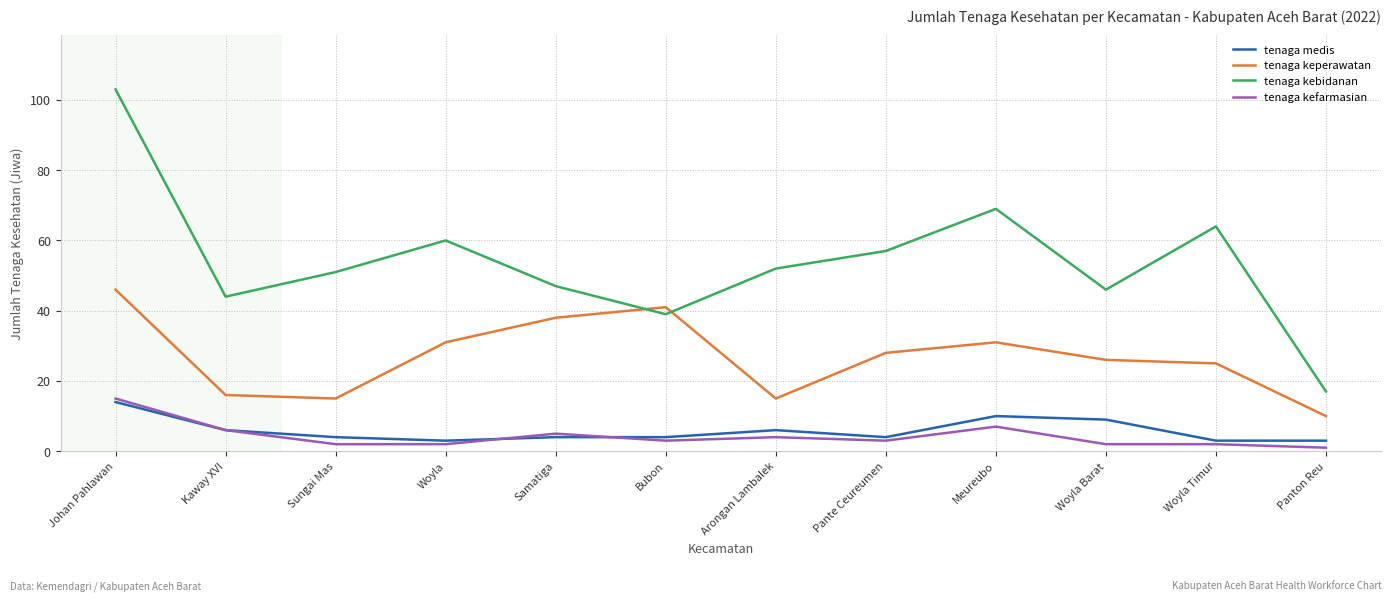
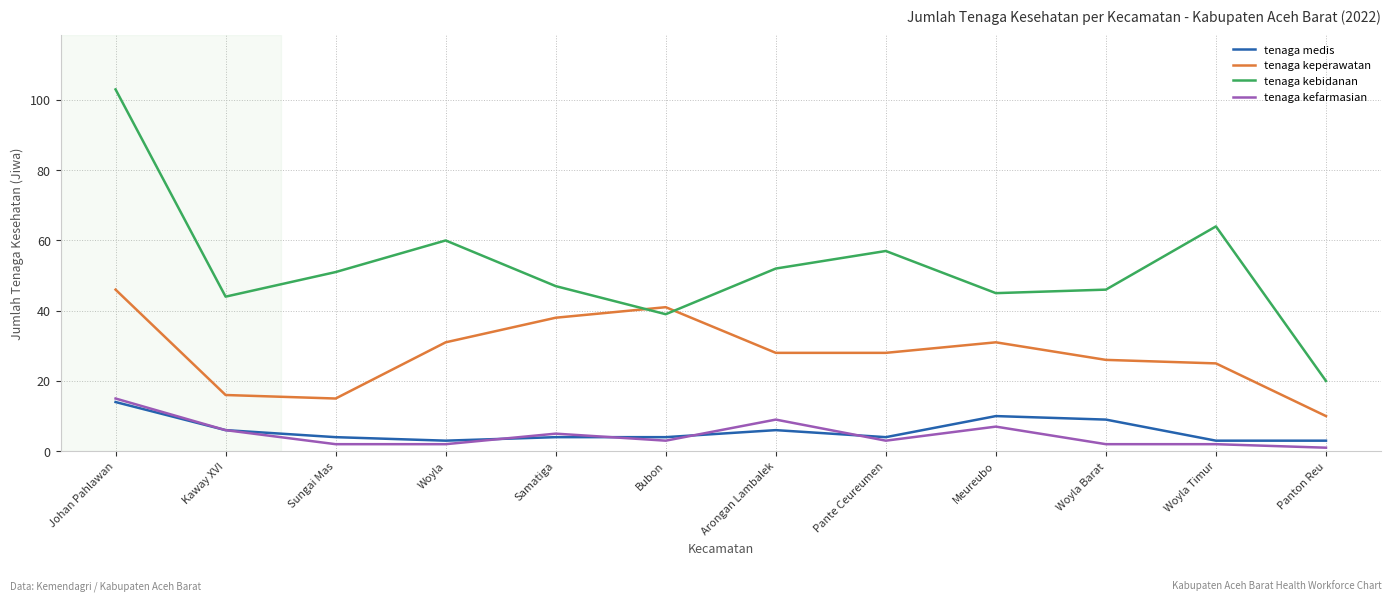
  {
    "tenaga medis": {
      "Johan Pahlawan": 14,
      "Sungai Mas": 4,
      "Woyla": 3,
      "Samatiga": 4,
      "Bubon": 4,
      "Arongan Lambalek": 6,
      "Pante Ceureumen": 4,
      "Meureubo": 10,
      "Woyla Barat": 9,
      "Woyla Timur": 3,
      "Panton Reu": 3
    },
    "tenaga keperawatan": {
      "Johan Pahlawan": 46,
      "Kaway XVI": 16,
      "Sungai Mas": 15,
      "Woyla": 31,
      "Samatiga": 38,
      "Bubon": 41,
-     "Arongan Lambalek": 15,
+     "Arongan Lambalek": 28,
      "Pante Ceureumen": 28,
      "Meureubo": 31,
      "Woyla Barat": 26,
      "Woyla Timur": 25,
      "Panton Reu": 10
    },
    "tenaga kebidanan": {
      "Johan Pahlawan": 103,
      "Kaway XVI": 44,
      "Sungai Mas": 51,
      "Woyla": 60,
      "Samatiga": 47,
      "Bubon": 39,
      "Arongan Lambalek": 52,
      "Pante Ceureumen": 57,
-     "Meureubo": 69,
+     "Meureubo": 45,
      "Woyla Barat": 46,
      "Woyla Timur": 64,
-     "Panton Reu": 17
+     "Panton Reu": 20
    },
    "tenaga kefarmasian": {
      "Johan Pahlawan": 15,
      "Sungai Mas": 2,
      "Woyla": 2,
      "Samatiga": 5,
      "Bubon": 3,
-     "Arongan Lambalek": 4,
+     "Arongan Lambalek": 9,
      "Pante Ceureumen": 3,
      "Meureubo": 7,
      "Woyla Barat": 2,
      "Woyla Timur": 2,
      "Panton Reu": 1
    }
  }
